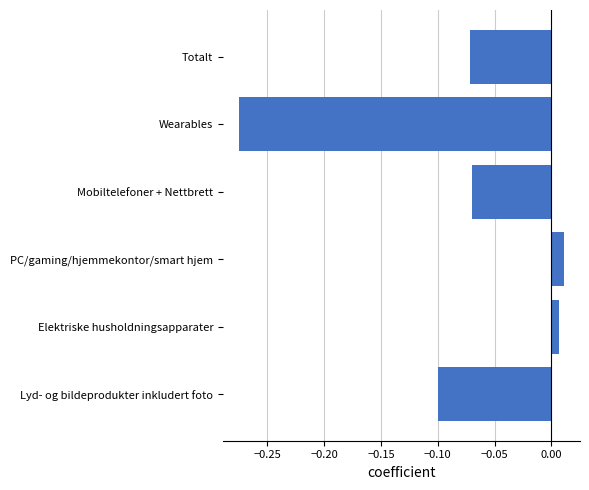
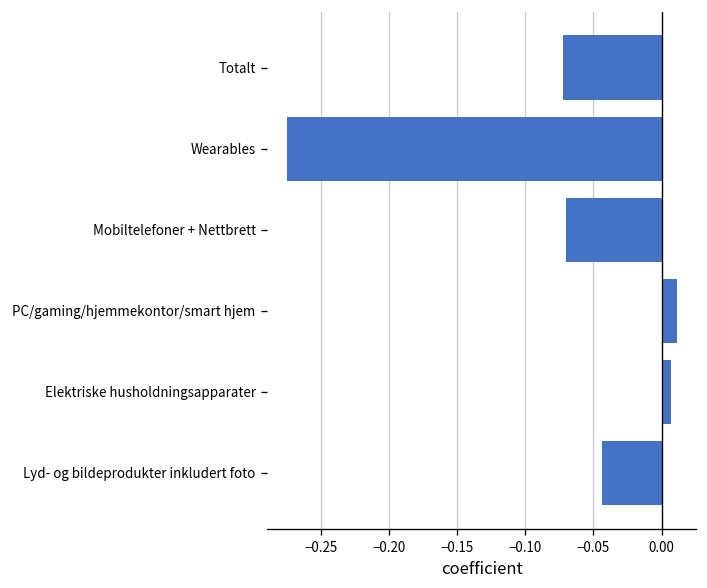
  {
    "Totalt": -0.072,
    "Wearables": -0.275,
    "Mobiltelefoner + Nettbrett": -0.070,
    "PC/gaming/hjemmekontor/smart hjem": 0.011,
    "Elektriske husholdningsapparater": 0.007,
-   "Lyd- og bildeprodukter inkludert foto": -0.100
+   "Lyd- og bildeprodukter inkludert foto": -0.044
  }
